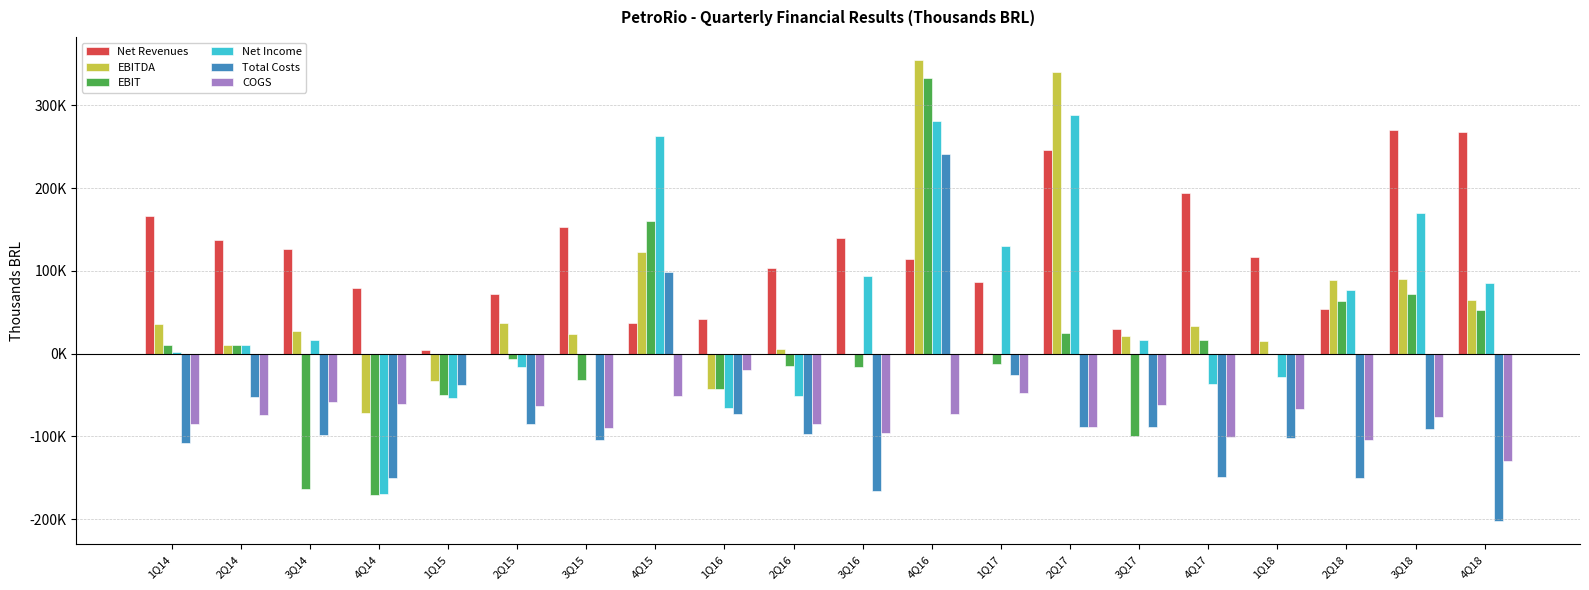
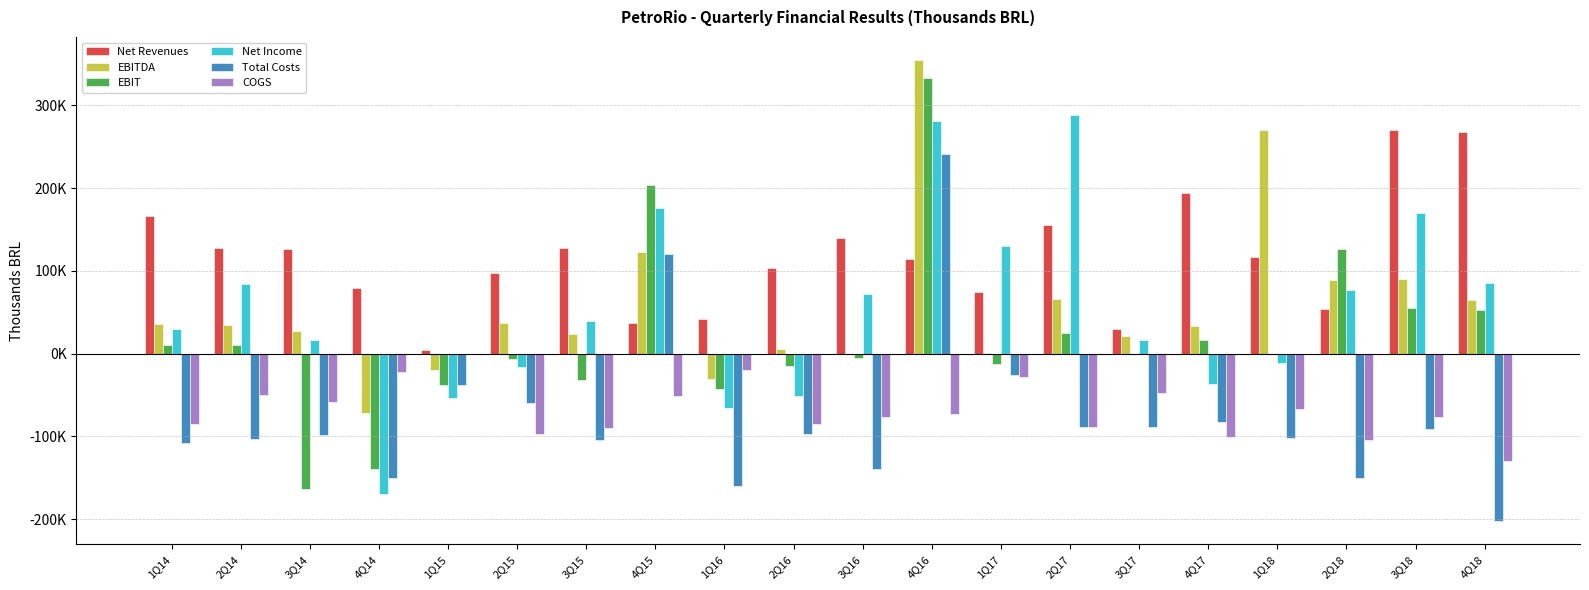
  {
    "Net Revenues": {
      "1Q14": 170000,
-     "2Q14": 140000,
+     "2Q14": 130000,
      "3Q14": 130000,
      "4Q14": 80000,
      "1Q15": 0,
-     "2Q15": 70000,
-     "3Q15": 150000,
+     "2Q15": 100000,
+     "3Q15": 130000,
      "4Q15": 40000,
      "1Q16": 40000,
      "2Q16": 100000,
      "3Q16": 140000,
      "4Q16": 110000,
-     "1Q17": 90000,
-     "2Q17": 250000,
+     "1Q17": 70000,
+     "2Q17": 160000,
      "3Q17": 30000,
      "4Q17": 190000,
      "1Q18": 120000,
      "2Q18": 50000,
      "3Q18": 270000,
      "4Q18": 270000
    },
    "EBITDA": {
      "1Q14": 40000,
-     "2Q14": 10000,
+     "2Q14": 30000,
      "3Q14": 30000,
      "4Q14": -70000,
-     "1Q15": -30000,
+     "1Q15": -20000,
      "2Q15": 40000,
      "3Q15": 20000,
      "4Q15": 120000,
-     "1Q16": -40000,
+     "1Q16": -30000,
      "2Q16": 10000,
      "4Q16": 350000,
-     "2Q17": 340000,
+     "2Q17": 70000,
      "3Q17": 20000,
      "4Q17": 30000,
-     "1Q18": 10000,
+     "1Q18": 270000,
      "2Q18": 90000,
      "3Q18": 90000,
      "4Q18": 70000
    },
    "EBIT": {
      "1Q14": 10000,
      "2Q14": 10000,
      "3Q14": -160000,
-     "4Q14": -170000,
-     "1Q15": -50000,
+     "4Q14": -140000,
+     "1Q15": -40000,
      "2Q15": -10000,
      "3Q15": -30000,
-     "4Q15": 160000,
+     "4Q15": 200000,
      "1Q16": -40000,
      "2Q16": -20000,
-     "3Q16": -20000,
+     "3Q16": -10000,
      "4Q16": 330000,
      "1Q17": -10000,
      "2Q17": 20000,
-     "3Q17": -100000,
+     "3Q17": 0,
      "4Q17": 20000,
-     "2Q18": 60000,
-     "3Q18": 70000,
+     "2Q18": 130000,
+     "3Q18": 50000,
      "4Q18": 50000
    },
    "Net Income": {
-     "1Q14": 0,
-     "2Q14": 10000,
+     "1Q14": 30000,
+     "2Q14": 80000,
      "3Q14": 20000,
      "4Q14": -170000,
      "1Q15": -50000,
      "2Q15": -20000,
-     "3Q15": 0,
-     "4Q15": 260000,
+     "3Q15": 40000,
+     "4Q15": 180000,
      "1Q16": -70000,
      "2Q16": -50000,
-     "3Q16": 90000,
+     "3Q16": 70000,
      "4Q16": 280000,
      "1Q17": 130000,
      "2Q17": 290000,
      "3Q17": 20000,
      "4Q17": -40000,
-     "1Q18": -30000,
+     "1Q18": -10000,
      "2Q18": 80000,
      "3Q18": 170000,
      "4Q18": 90000
    },
    "Total Costs": {
      "1Q14": -110000,
-     "2Q14": -50000,
+     "2Q14": -100000,
      "3Q14": -100000,
      "4Q14": -150000,
      "1Q15": -40000,
-     "2Q15": -80000,
+     "2Q15": -60000,
      "3Q15": -100000,
-     "4Q15": 100000,
-     "1Q16": -70000,
+     "4Q15": 120000,
+     "1Q16": -160000,
      "2Q16": -100000,
-     "3Q16": -170000,
+     "3Q16": -140000,
      "4Q16": 240000,
      "1Q17": -30000,
      "2Q17": -90000,
      "3Q17": -90000,
-     "4Q17": -150000,
+     "4Q17": -80000,
      "1Q18": -100000,
      "2Q18": -150000,
      "3Q18": -90000,
      "4Q18": -200000
    },
    "COGS": {
      "1Q14": -90000,
-     "2Q14": -70000,
+     "2Q14": -50000,
      "3Q14": -60000,
-     "4Q14": -60000,
+     "4Q14": -20000,
      "1Q15": 0,
-     "2Q15": -60000,
+     "2Q15": -100000,
      "3Q15": -90000,
      "4Q15": -50000,
      "1Q16": -20000,
      "2Q16": -80000,
-     "3Q16": -100000,
+     "3Q16": -80000,
      "4Q16": -70000,
-     "1Q17": -50000,
+     "1Q17": -30000,
      "2Q17": -90000,
-     "3Q17": -60000,
+     "3Q17": -50000,
      "4Q17": -100000,
      "1Q18": -70000,
      "2Q18": -100000,
      "3Q18": -80000,
      "4Q18": -130000
    }
  }
